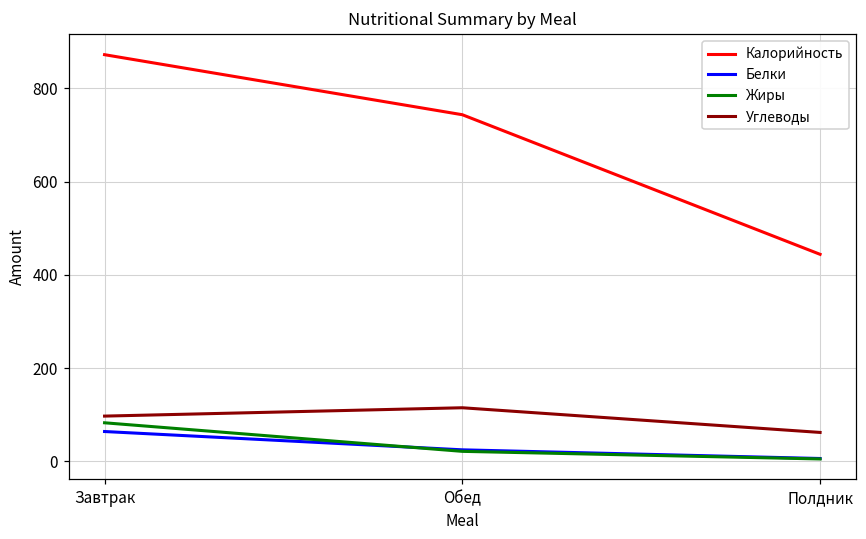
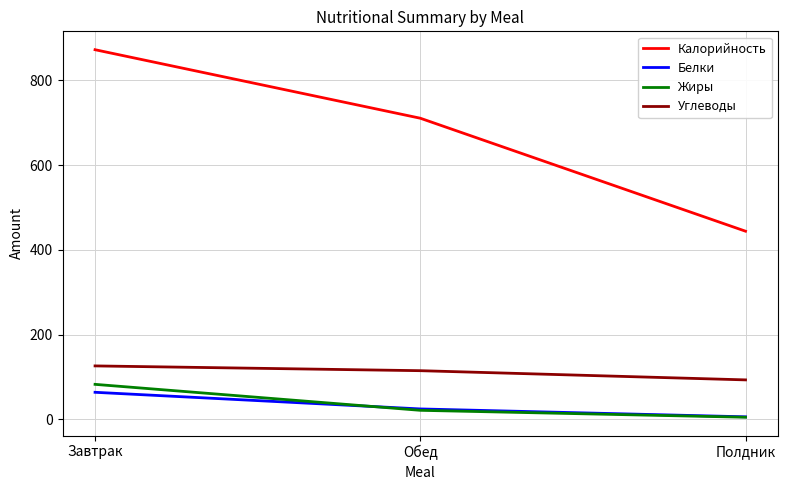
  {
    "Калорийность": {
      "Завтрак": 870,
-     "Обед": 740,
+     "Обед": 710,
      "Полдник": 440
    },
    "Белки": {
      "Завтрак": 60
    },
    "Жиры": {
      "Завтрак": 80
    },
    "Углеводы": {
-     "Завтрак": 100,
+     "Завтрак": 130,
      "Обед": 110,
-     "Полдник": 60
+     "Полдник": 90
    }
  }
